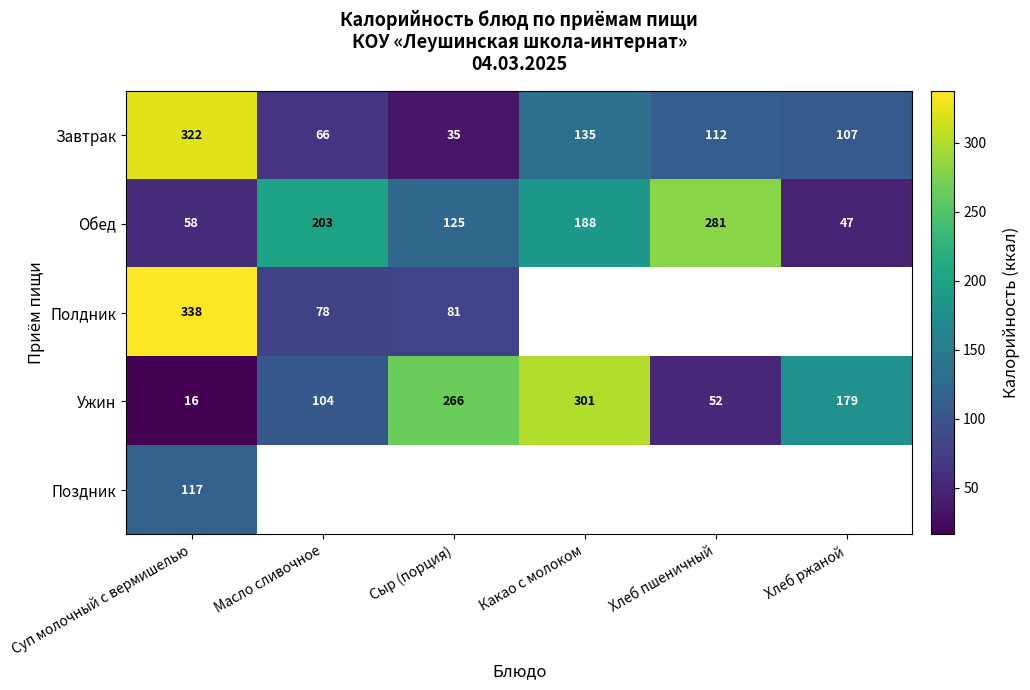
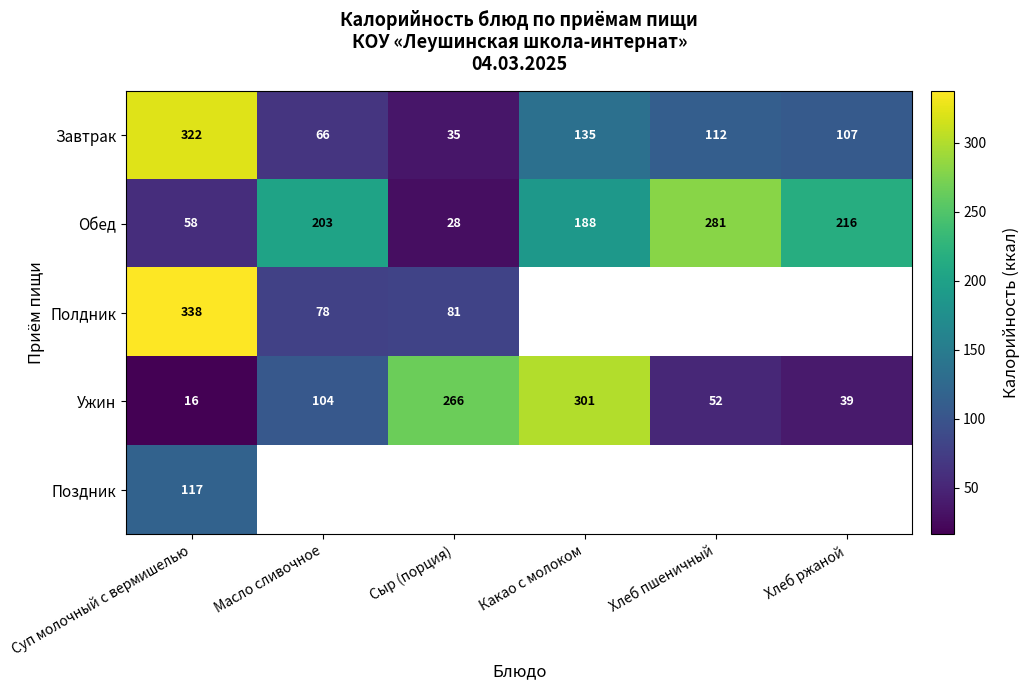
  {
    "Завтрак": {
      "Суп молочный с вермишелью": 322,
      "Масло сливочное": 66,
      "Сыр (порция)": 35,
      "Какао с молоком": 135,
      "Хлеб пшеничный": 112,
      "Хлеб ржаной": 107
    },
    "Обед": {
      "Суп молочный с вермишелью": 58,
      "Масло сливочное": 203,
-     "Сыр (порция)": 125,
+     "Сыр (порция)": 28,
      "Какао с молоком": 188,
      "Хлеб пшеничный": 281,
-     "Хлеб ржаной": 47
+     "Хлеб ржаной": 216
    },
    "Полдник": {
      "Суп молочный с вермишелью": 338,
      "Масло сливочное": 78,
      "Сыр (порция)": 81
    },
    "Ужин": {
      "Суп молочный с вермишелью": 16,
      "Масло сливочное": 104,
      "Сыр (порция)": 266,
      "Какао с молоком": 301,
      "Хлеб пшеничный": 52,
-     "Хлеб ржаной": 179
+     "Хлеб ржаной": 39
    },
    "Поздник": {
      "Суп молочный с вермишелью": 117
    }
  }
